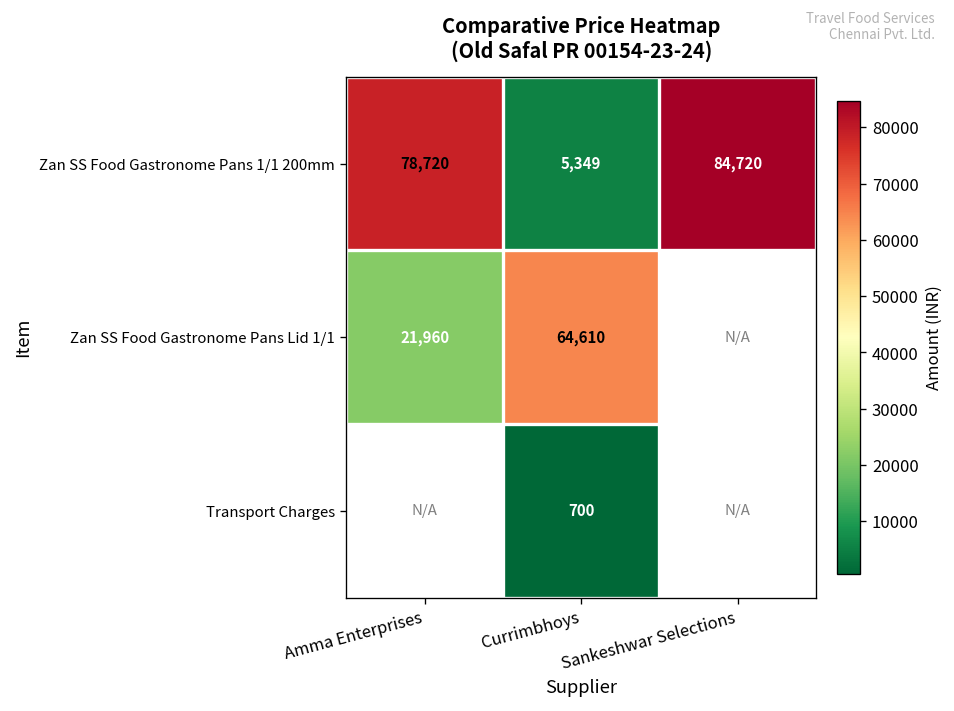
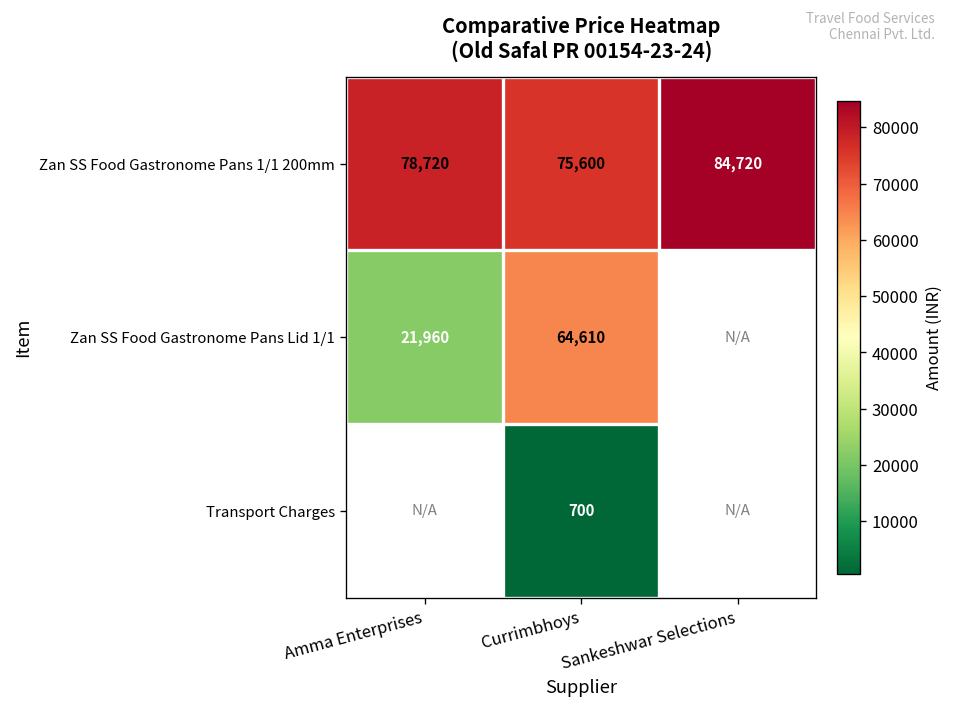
  {
    "Zan SS Food Gastronome Pans 1/1 200mm": {
      "Amma Enterprises": "78,720",
-     "Currimbhoys": "5,349",
+     "Currimbhoys": "75,600",
      "Sankeshwar Selections": "84,720"
    },
    "Zan SS Food Gastronome Pans Lid 1/1": {
      "Amma Enterprises": "21,960",
      "Currimbhoys": "64,610"
    },
    "Transport Charges": {
      "Currimbhoys": "700"
    }
  }
